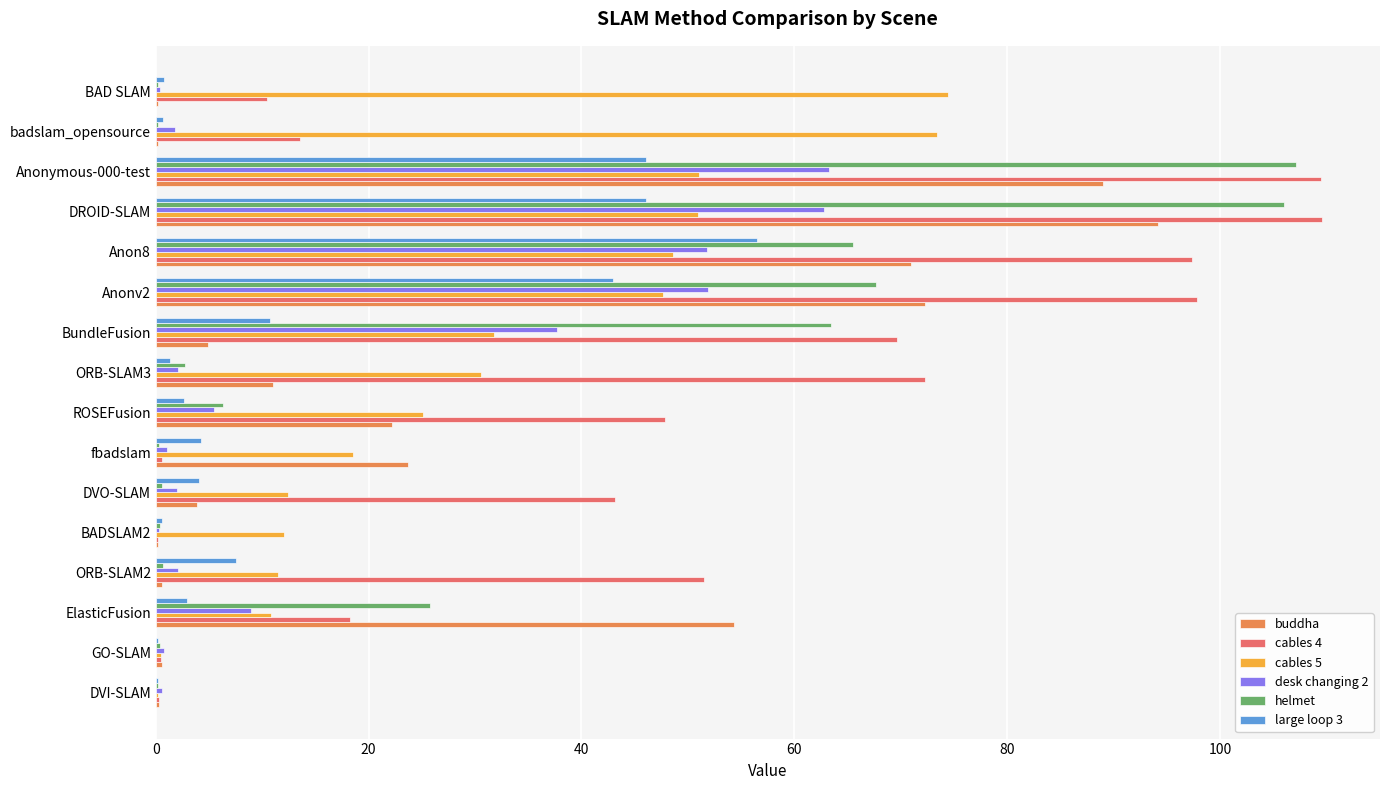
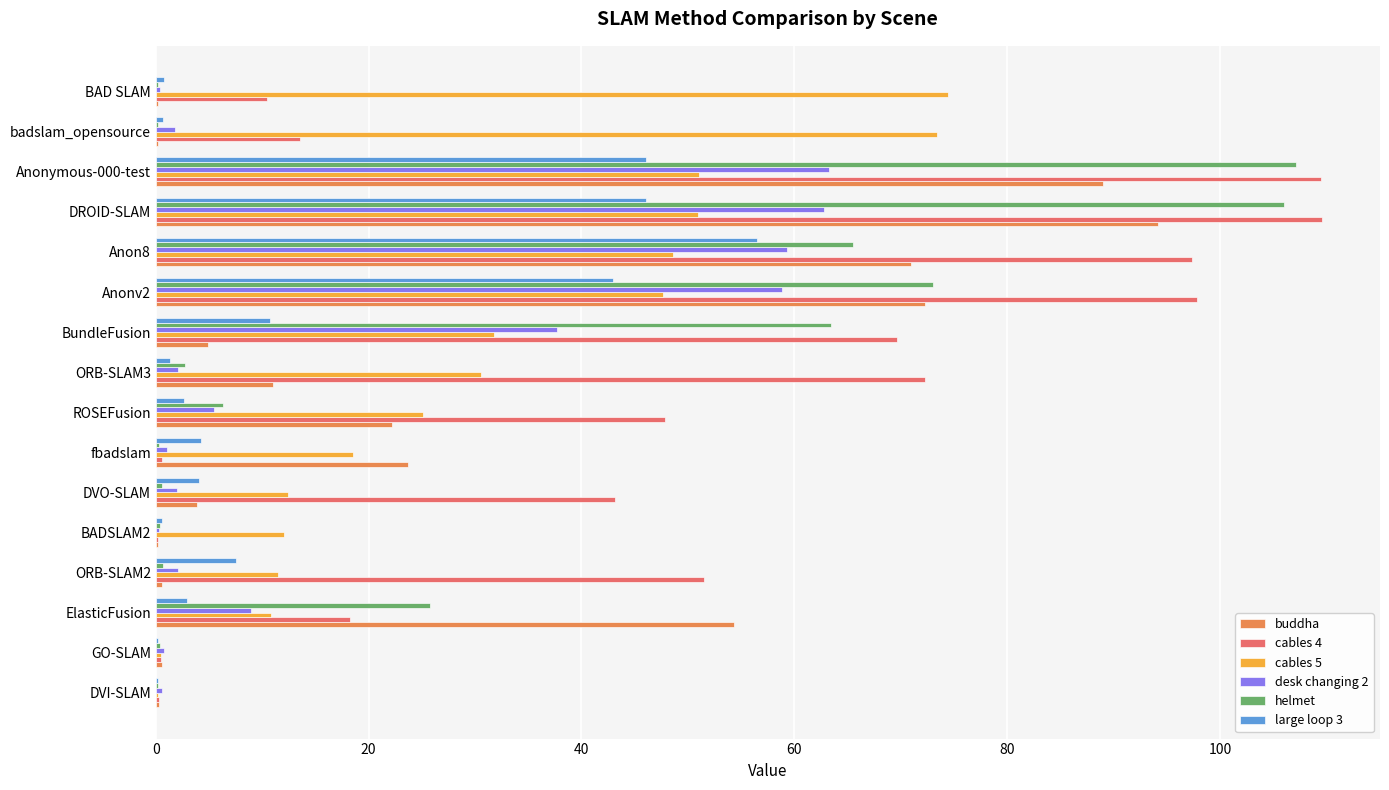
  {
    "desk changing 2": {
      "BAD SLAM": 0.4,
      "badslam_opensource": 1.8,
      "Anonymous-000-test": 63.2,
      "DROID-SLAM": 62.8,
-     "Anon8": 51.8,
-     "Anonv2": 51.9,
+     "Anon8": 59.3,
+     "Anonv2": 58.9,
      "BundleFusion": 37.7,
      "ORB-SLAM3": 2.1,
      "ROSEFusion": 5.5,
      "fbadslam": 1.1,
      "DVO-SLAM": 2.0,
      "BADSLAM2": 0.3,
      "ORB-SLAM2": 2.0,
      "ElasticFusion": 8.9,
      "GO-SLAM": 0.7,
      "DVI-SLAM": 0.5
    },
    "helmet": {
      "Anonymous-000-test": 107.2,
      "DROID-SLAM": 106.1,
      "Anon8": 65.5,
-     "Anonv2": 67.7,
+     "Anonv2": 73.0,
      "BundleFusion": 63.4,
      "ORB-SLAM3": 2.7,
      "ROSEFusion": 6.3,
      "fbadslam": 0.3,
      "DVO-SLAM": 0.6,
      "BADSLAM2": 0.4,
      "ORB-SLAM2": 0.6,
      "ElasticFusion": 25.8,
      "GO-SLAM": 0.4
    },
    "large loop 3": {
      "BAD SLAM": 0.8,
      "badslam_opensource": 0.7,
      "Anonymous-000-test": 46.0,
      "DROID-SLAM": 46.1,
      "Anon8": 56.5,
      "Anonv2": 43.0,
      "BundleFusion": 10.7,
      "ORB-SLAM3": 1.3,
      "ROSEFusion": 2.6,
      "fbadslam": 4.2,
      "DVO-SLAM": 4.1,
      "BADSLAM2": 0.6,
      "ORB-SLAM2": 7.5,
      "ElasticFusion": 3.0
    }
  }
